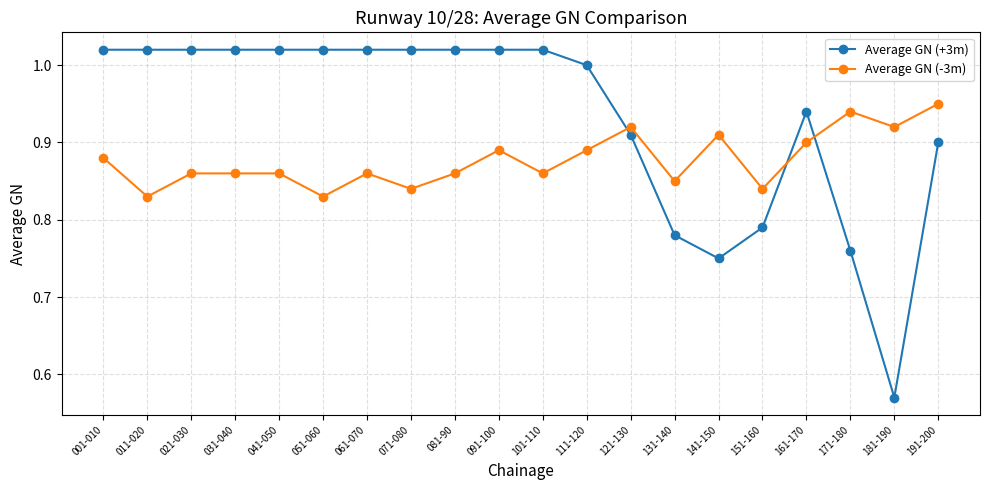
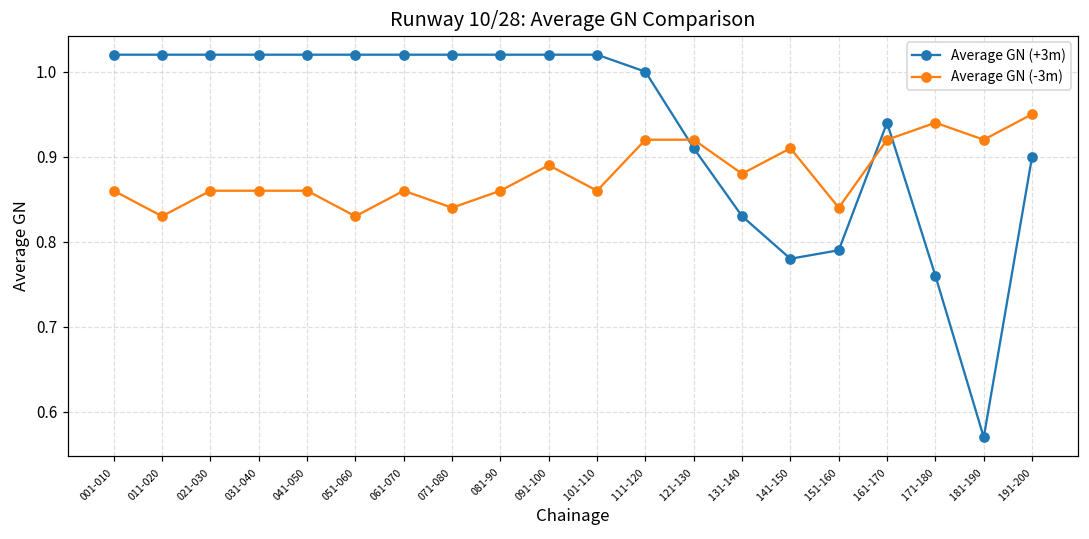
  {
    "Average GN (+3m)": {
      "001-010": 1.02,
      "011-020": 1.02,
      "021-030": 1.02,
      "031-040": 1.02,
      "041-050": 1.02,
      "051-060": 1.02,
      "061-070": 1.02,
      "071-080": 1.02,
      "081-90": 1.02,
      "091-100": 1.02,
      "101-110": 1.02,
      "111-120": 1.00,
      "121-130": 0.91,
-     "131-140": 0.78,
-     "141-150": 0.75,
+     "131-140": 0.83,
+     "141-150": 0.78,
      "151-160": 0.79,
      "161-170": 0.94,
      "171-180": 0.76,
      "181-190": 0.57,
      "191-200": 0.90
    },
    "Average GN (-3m)": {
-     "001-010": 0.88,
+     "001-010": 0.86,
      "011-020": 0.83,
      "021-030": 0.86,
      "031-040": 0.86,
      "041-050": 0.86,
      "051-060": 0.83,
      "061-070": 0.86,
      "071-080": 0.84,
      "081-90": 0.86,
      "091-100": 0.89,
      "101-110": 0.86,
-     "111-120": 0.89,
+     "111-120": 0.92,
      "121-130": 0.92,
-     "131-140": 0.85,
+     "131-140": 0.88,
      "141-150": 0.91,
      "151-160": 0.84,
-     "161-170": 0.90,
+     "161-170": 0.92,
      "171-180": 0.94,
      "181-190": 0.92,
      "191-200": 0.95
    }
  }
